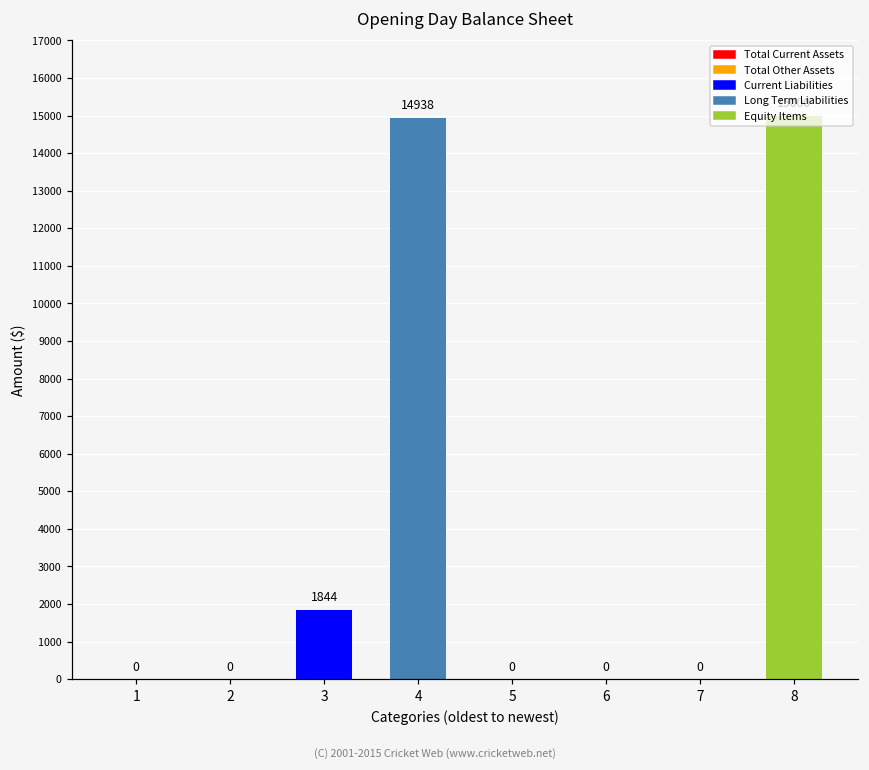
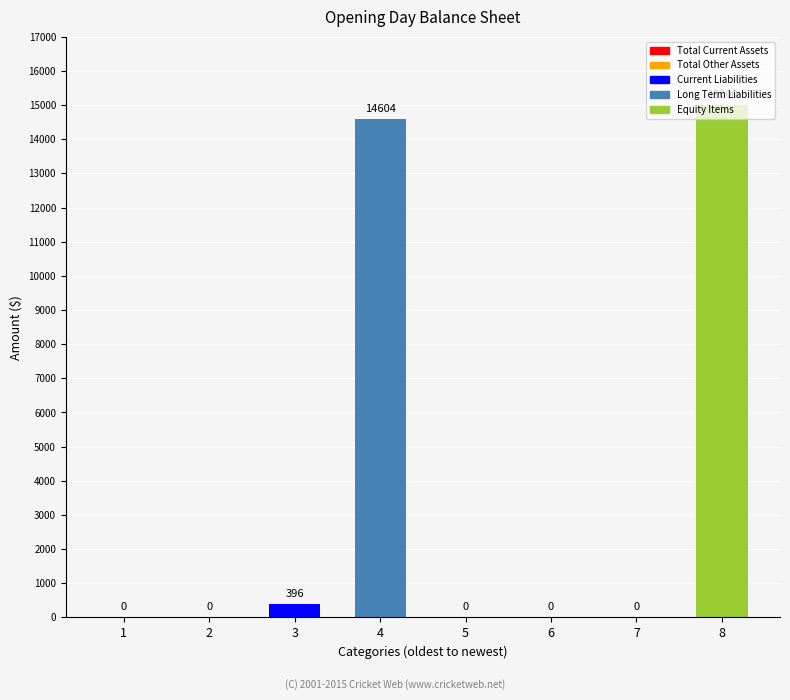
  {
    "1": 0,
    "2": 0,
-   "3": 1844,
-   "4": 14938,
+   "3": 396,
+   "4": 14604,
    "5": 0,
    "6": 0,
    "7": 0
  }
